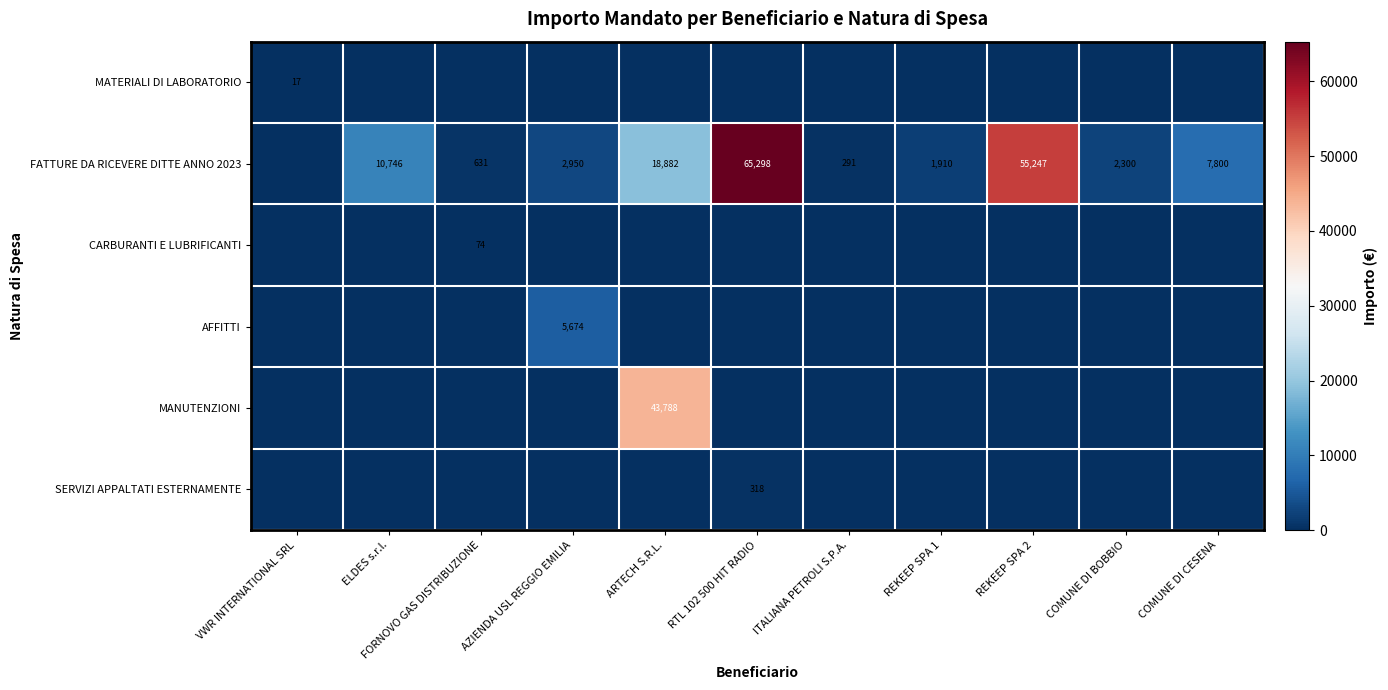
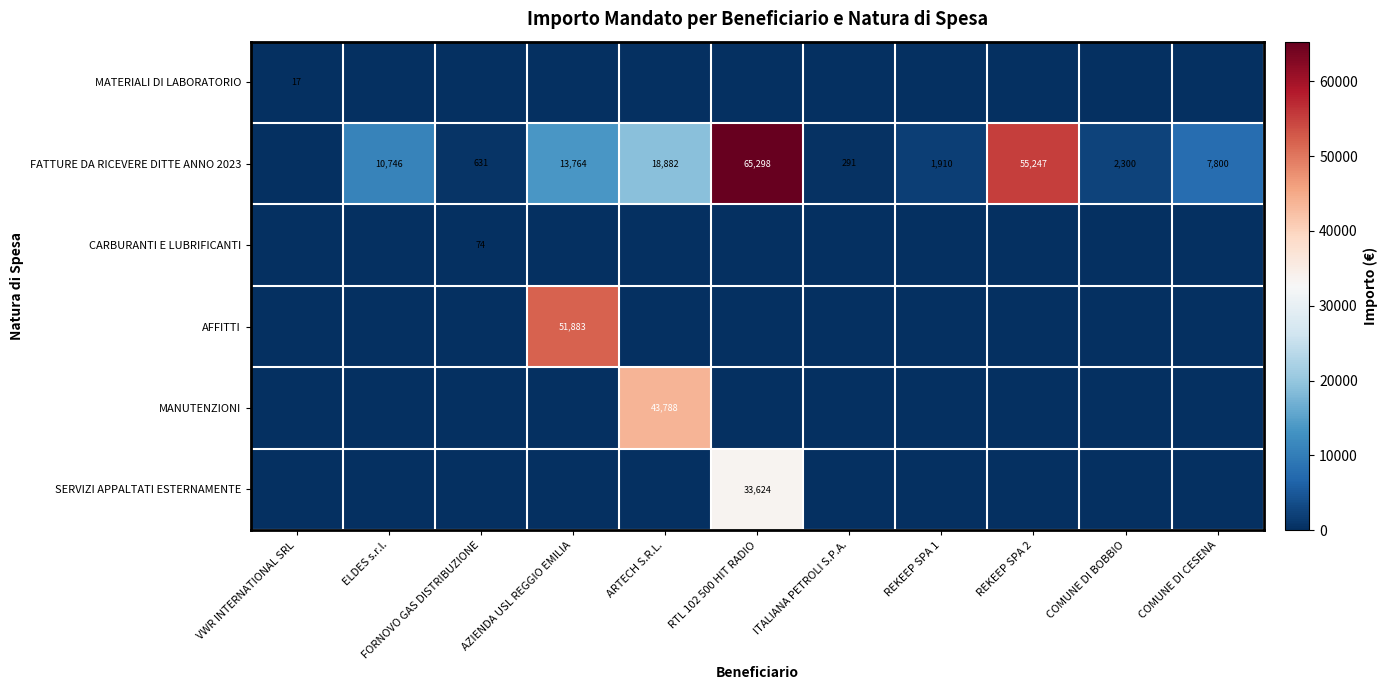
  {
    "MATERIALI DI LABORATORIO": {
      "VWR INTERNATIONAL SRL": "17"
    },
    "FATTURE DA RICEVERE DITTE ANNO 2023": {
      "ELDES s.r.l.": "10,746",
      "FORNOVO GAS DISTRIBUZIONE": "631",
-     "AZIENDA USL REGGIO EMILIA": "2,950",
+     "AZIENDA USL REGGIO EMILIA": "13,764",
      "ARTECH S.R.L.": "18,882",
      "RTL 102 500 HIT RADIO": "65,298",
      "ITALIANA PETROLI S.P.A.": "291",
      "REKEEP SPA 1": "1,910",
      "REKEEP SPA 2": "55,247",
      "COMUNE DI BOBBIO": "2,300",
      "COMUNE DI CESENA": "7,800"
    },
    "CARBURANTI E LUBRIFICANTI": {
      "FORNOVO GAS DISTRIBUZIONE": "74"
    },
    "AFFITTI": {
-     "AZIENDA USL REGGIO EMILIA": "5,674"
+     "AZIENDA USL REGGIO EMILIA": "51,883"
    },
    "MANUTENZIONI": {
      "ARTECH S.R.L.": "43,788"
    },
    "SERVIZI APPALTATI ESTERNAMENTE": {
-     "RTL 102 500 HIT RADIO": "318"
+     "RTL 102 500 HIT RADIO": "33,624"
    }
  }
